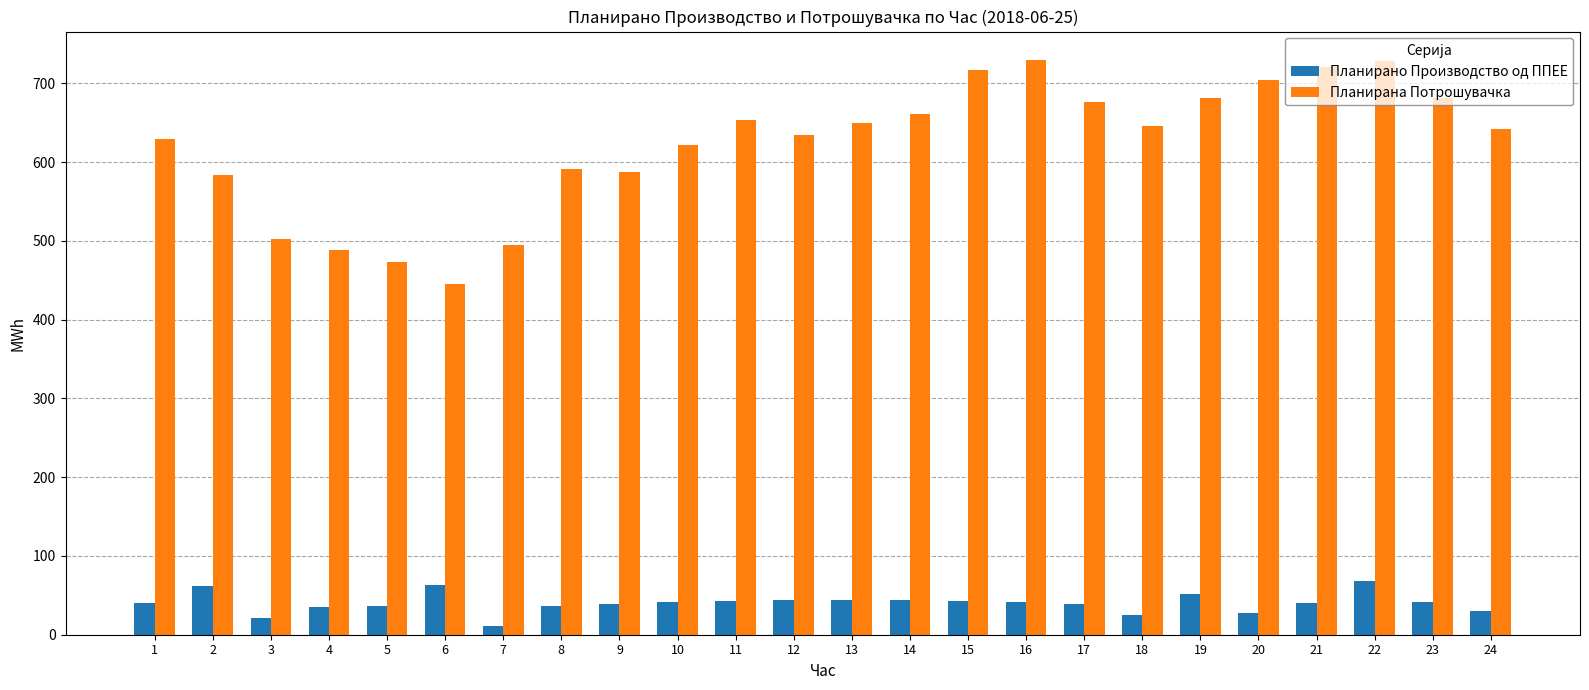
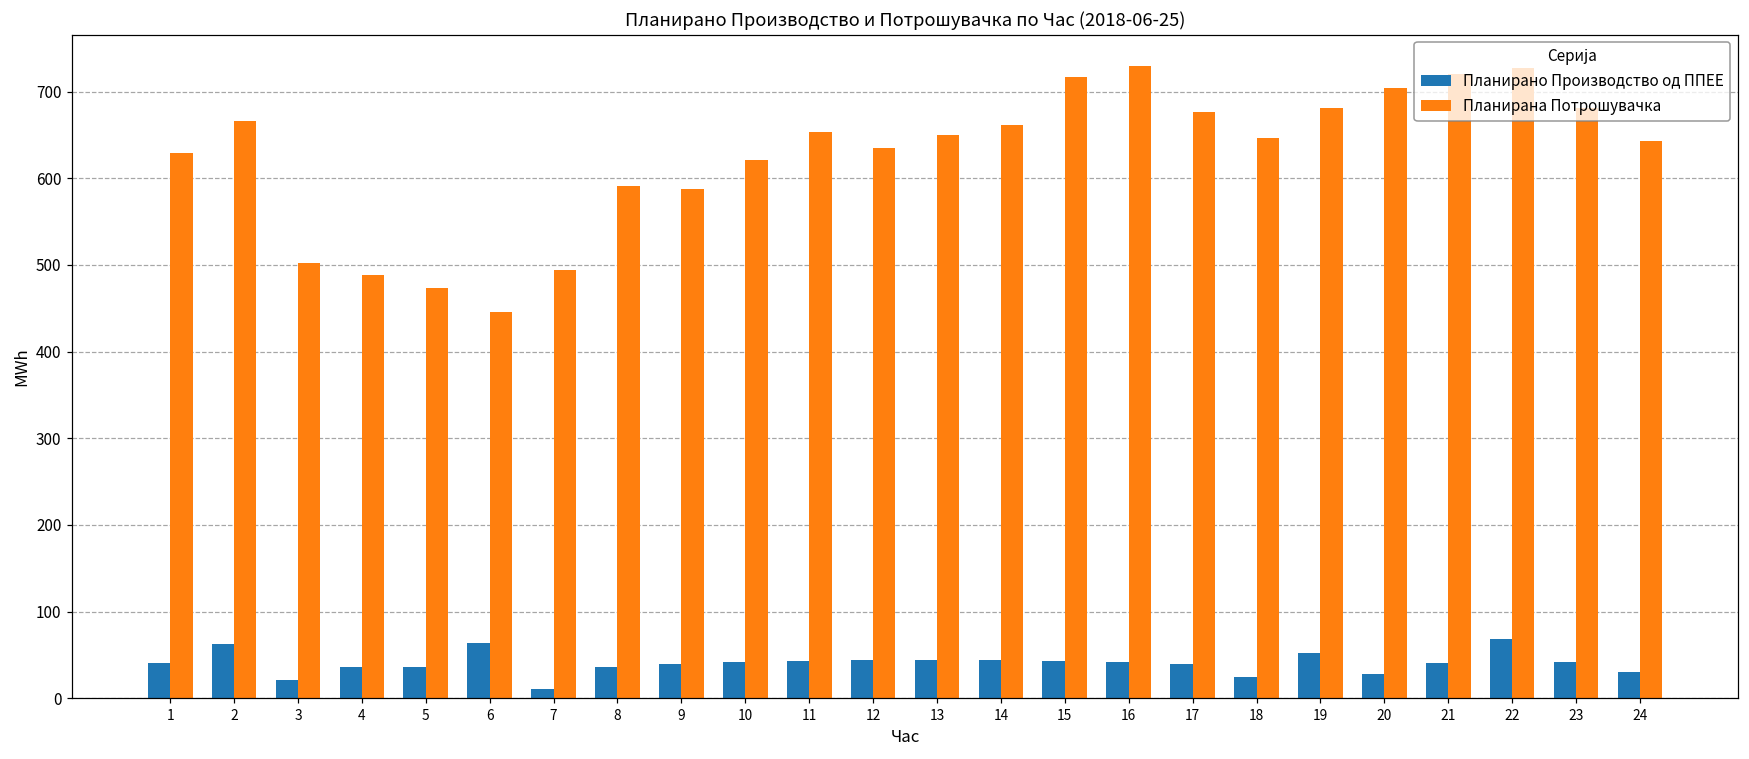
  {
    "Планирано Производство од ППЕЕ": {
      "1": 40,
      "2": 60,
      "3": 20,
      "4": 40,
      "5": 40,
      "6": 60,
      "7": 10,
      "8": 40,
      "9": 40,
      "10": 40,
      "11": 40,
      "12": 40,
      "13": 40,
      "14": 40,
      "15": 40,
      "16": 40,
      "17": 40,
      "18": 20,
      "19": 50,
      "20": 30,
      "21": 40,
      "22": 70,
      "23": 40,
      "24": 30
    },
    "Планирана Потрошувачка": {
      "1": 630,
-     "2": 580,
+     "2": 670,
      "3": 500,
      "4": 490,
      "5": 470,
      "6": 450,
      "7": 490,
      "8": 590,
      "9": 590,
      "10": 620,
      "11": 650,
      "12": 630,
      "13": 650,
      "14": 660,
      "15": 720,
      "16": 730,
      "17": 680,
      "18": 650,
      "19": 680,
      "20": 700,
      "24": 640
    }
  }
